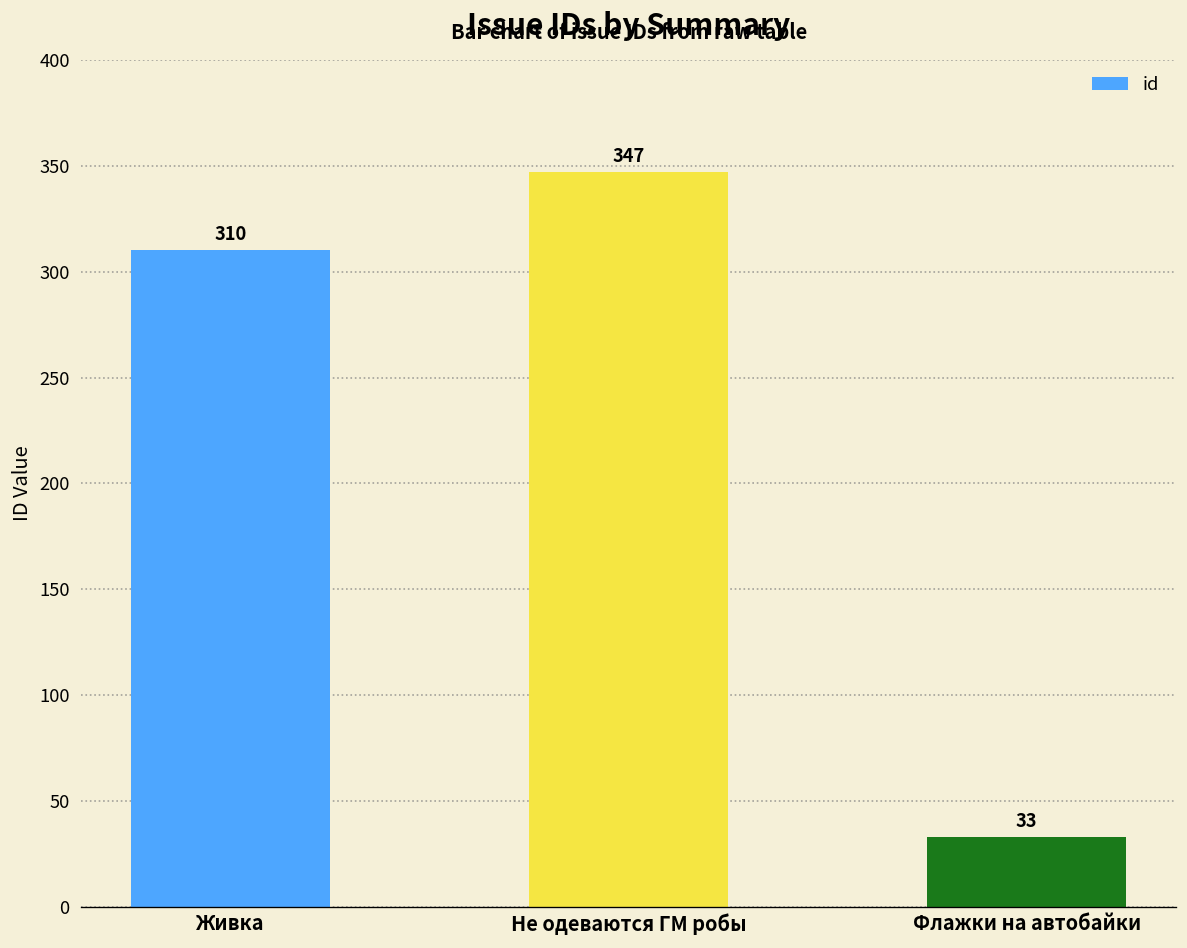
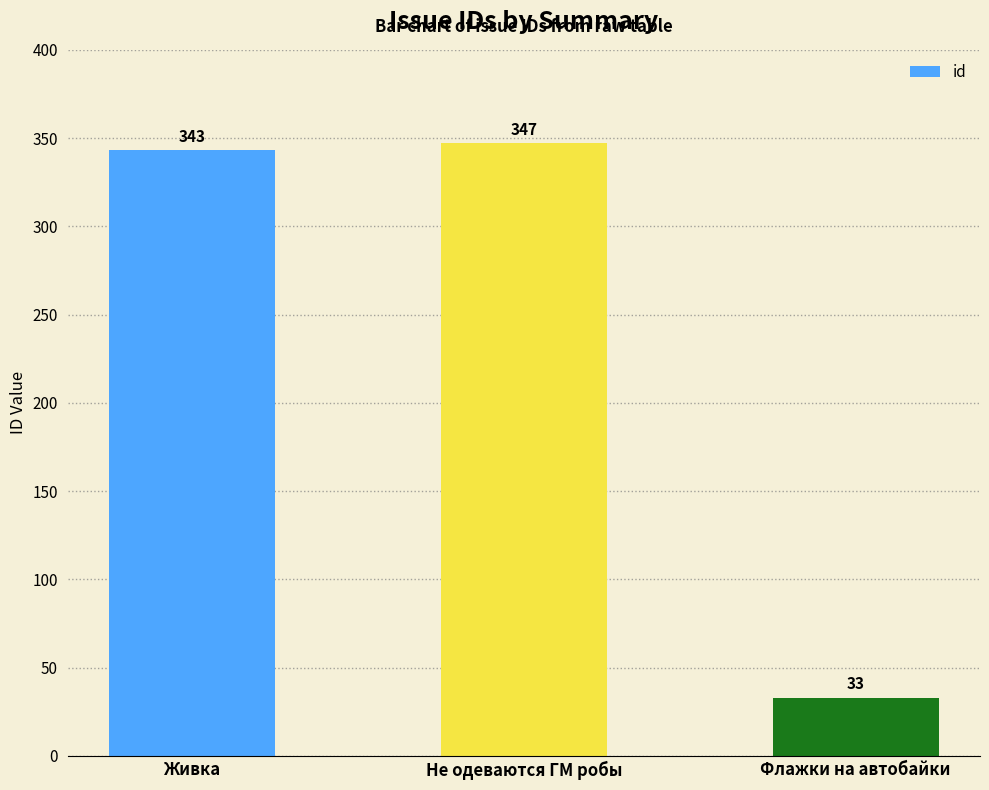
  {
-   "Живка": 310,
+   "Живка": 343,
    "Не одеваются ГМ робы": 347,
    "Флажки на автобайки": 33
  }
